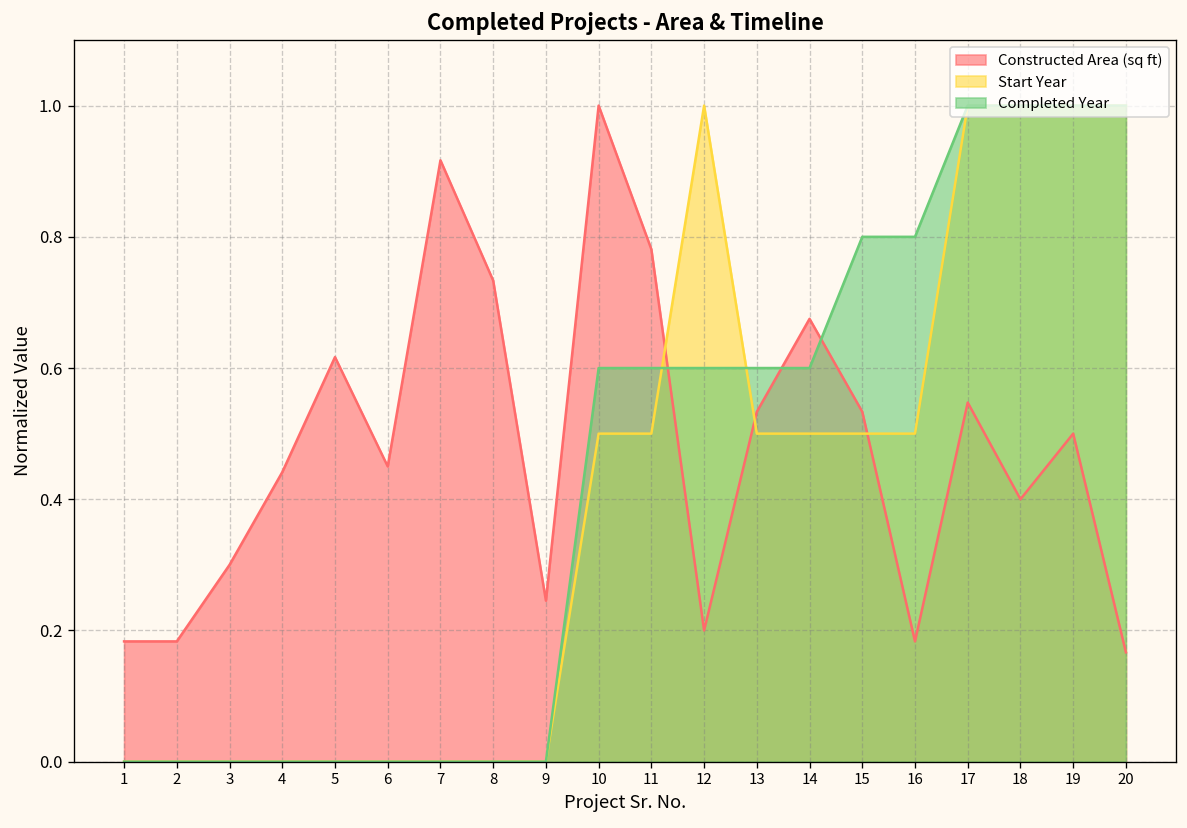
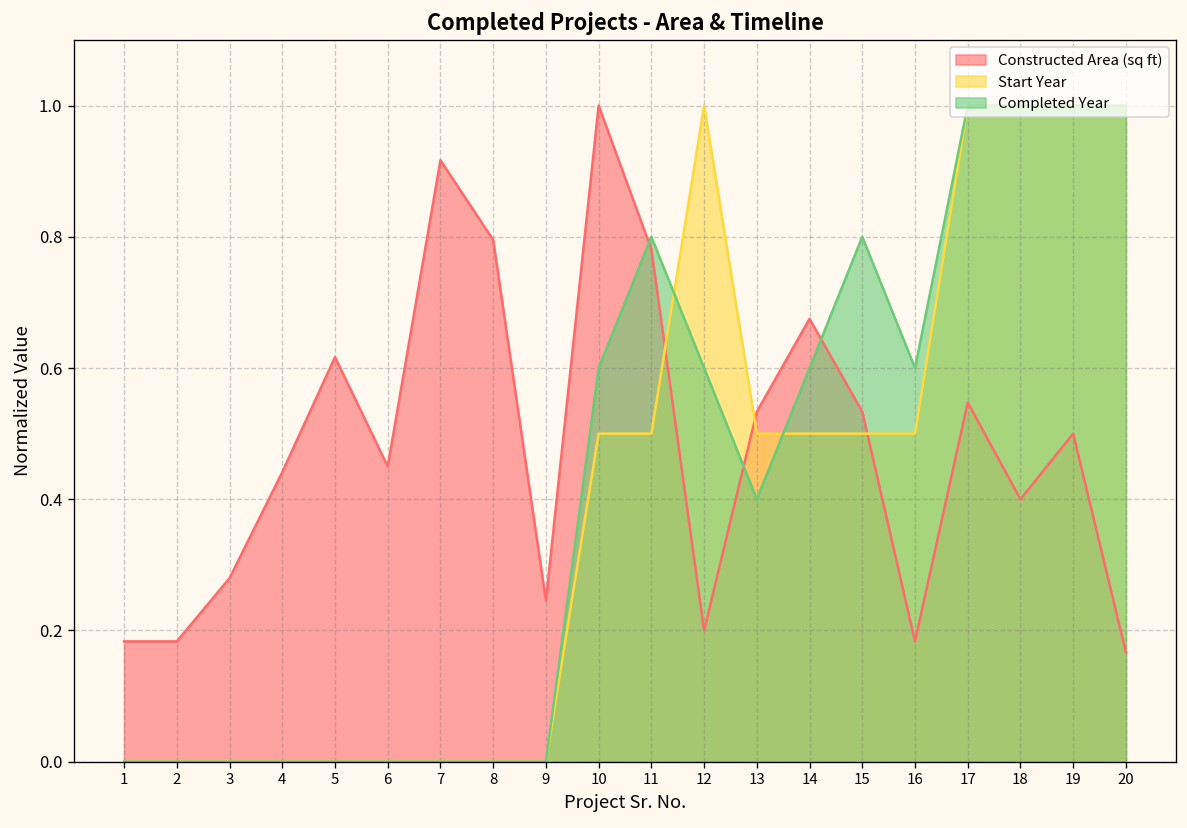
  {
    "Constructed Area (sq ft)": {
      "1": 0.18,
      "2": 0.18,
-     "3": 0.30,
+     "3": 0.28,
      "4": 0.44,
      "5": 0.62,
      "6": 0.45,
      "7": 0.92,
-     "8": 0.73,
+     "8": 0.80,
      "9": 0.25,
      "10": 1.00,
      "11": 0.78,
      "12": 0.20,
      "13": 0.53,
      "14": 0.68,
      "15": 0.53,
      "16": 0.18,
      "17": 0.55,
      "18": 0.40,
      "19": 0.50,
      "20": 0.17
    },
    "Start Year": {
      "10": 0.50,
      "11": 0.50,
      "12": 1.00,
      "13": 0.50,
      "14": 0.50,
      "15": 0.50,
      "16": 0.50
    },
    "Completed Year": {
      "10": 0.60,
-     "11": 0.60,
+     "11": 0.80,
      "12": 0.60,
-     "13": 0.60,
+     "13": 0.40,
      "14": 0.60,
      "15": 0.80,
-     "16": 0.80
+     "16": 0.60
    }
  }
